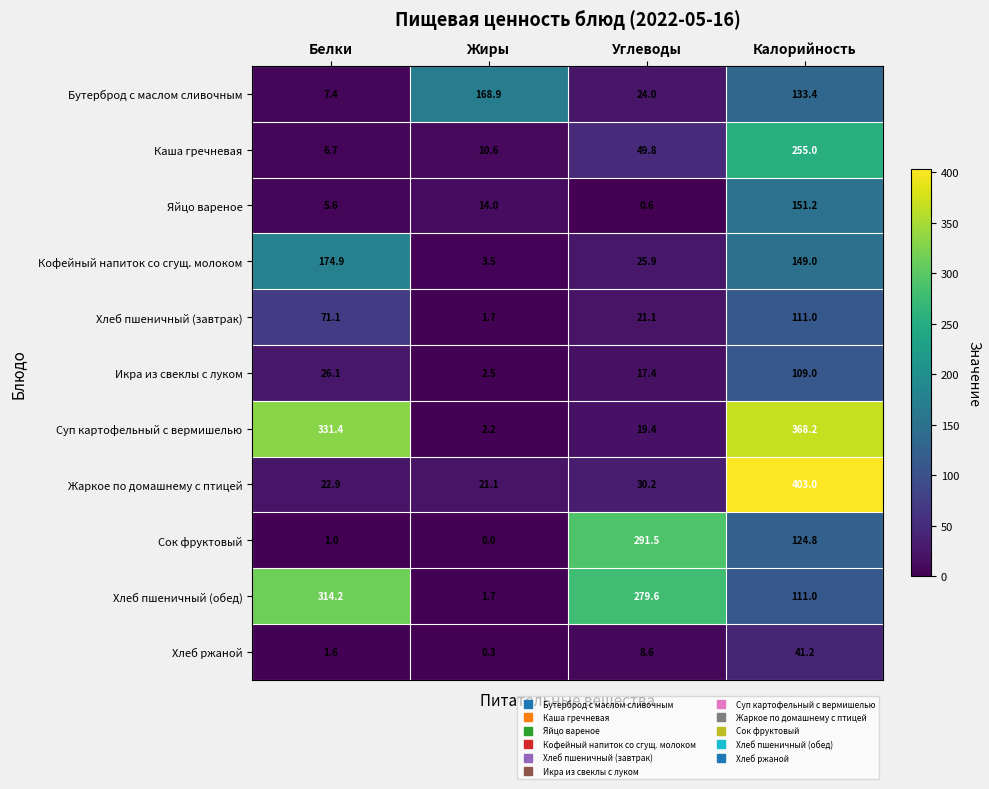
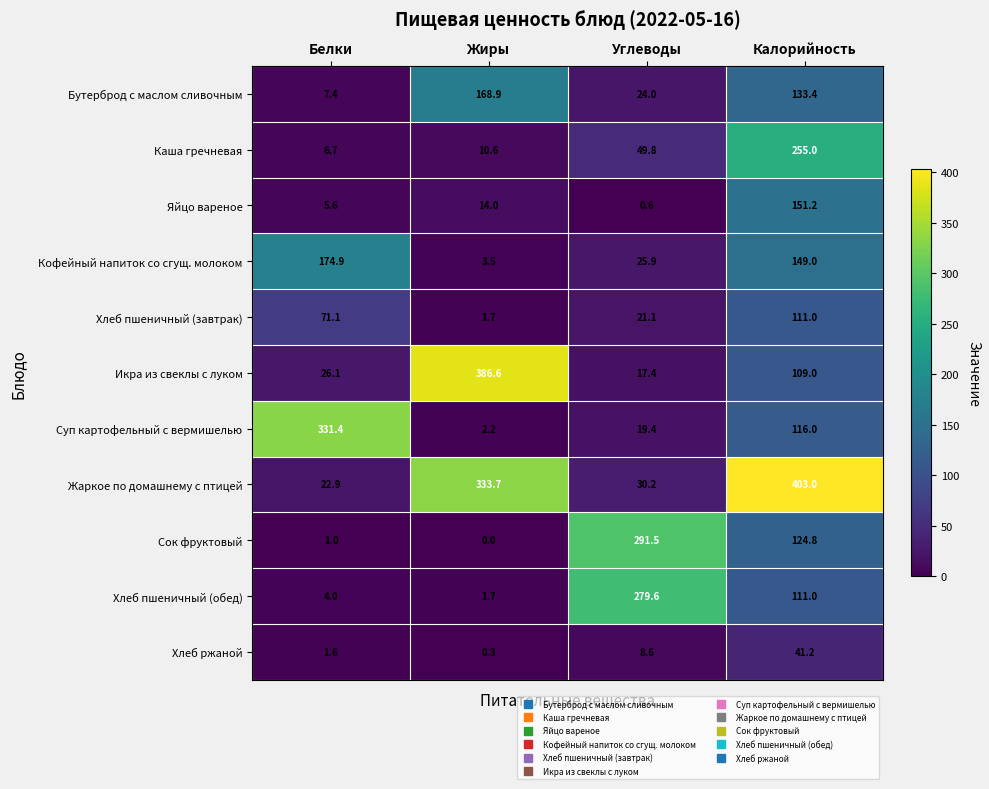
  {
    "Бутерброд с маслом сливочным": {
      "Белки": 7.4,
      "Жиры": 168.9,
      "Углеводы": 24.0,
      "Калорийность": 133.4
    },
    "Каша гречневая": {
      "Белки": 6.7,
      "Жиры": 10.6,
      "Углеводы": 49.8,
      "Калорийность": 255.0
    },
    "Яйцо вареное": {
      "Белки": 5.6,
      "Жиры": 14.0,
      "Углеводы": 0.6,
      "Калорийность": 151.2
    },
    "Кофейный напиток со сгущ. молоком": {
      "Белки": 174.9,
      "Жиры": 3.5,
      "Углеводы": 25.9,
      "Калорийность": 149.0
    },
    "Хлеб пшеничный (завтрак)": {
      "Белки": 71.1,
      "Жиры": 1.7,
      "Углеводы": 21.1,
      "Калорийность": 111.0
    },
    "Икра из свеклы с луком": {
      "Белки": 26.1,
-     "Жиры": 2.5,
+     "Жиры": 386.6,
      "Углеводы": 17.4,
      "Калорийность": 109.0
    },
    "Суп картофельный с вермишелью": {
      "Белки": 331.4,
      "Жиры": 2.2,
      "Углеводы": 19.4,
-     "Калорийность": 368.2
+     "Калорийность": 116.0
    },
    "Жаркое по домашнему с птицей": {
      "Белки": 22.9,
-     "Жиры": 21.1,
+     "Жиры": 333.7,
      "Углеводы": 30.2,
      "Калорийность": 403.0
    },
    "Сок фруктовый": {
      "Белки": 1.0,
      "Жиры": 0.0,
      "Углеводы": 291.5,
      "Калорийность": 124.8
    },
    "Хлеб пшеничный (обед)": {
-     "Белки": 314.2,
+     "Белки": 4.0,
      "Жиры": 1.7,
      "Углеводы": 279.6,
      "Калорийность": 111.0
    },
    "Хлеб ржаной": {
      "Белки": 1.6,
      "Жиры": 0.3,
      "Углеводы": 8.6,
      "Калорийность": 41.2
    }
  }
